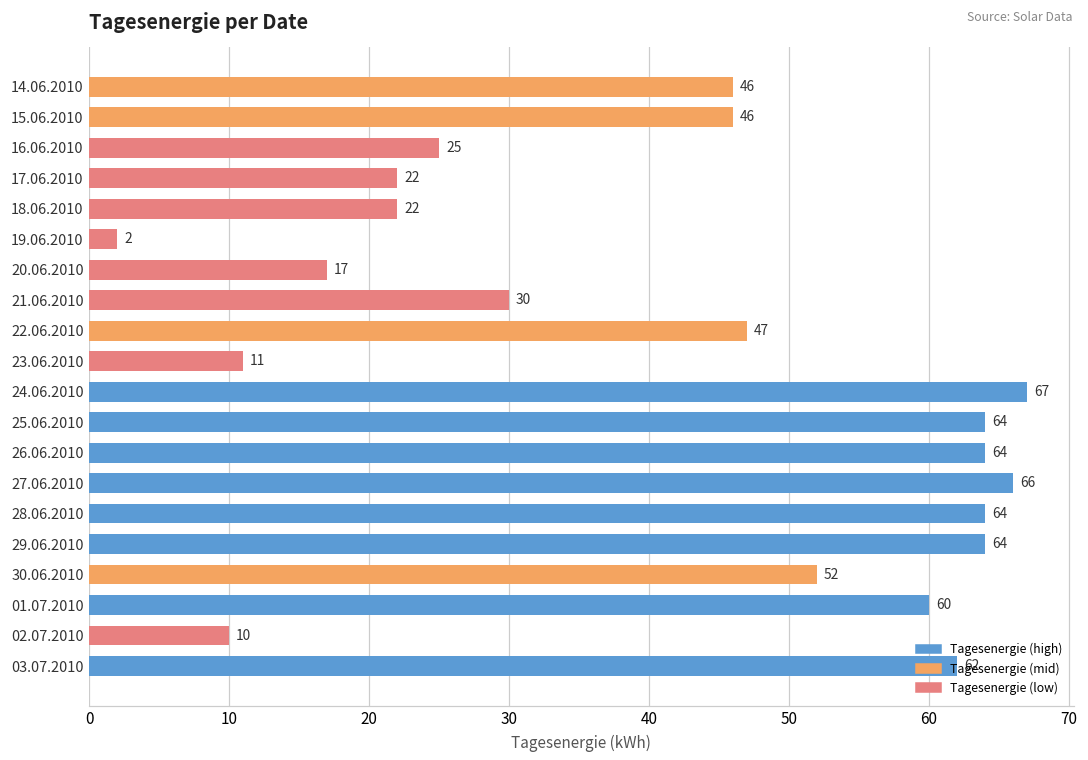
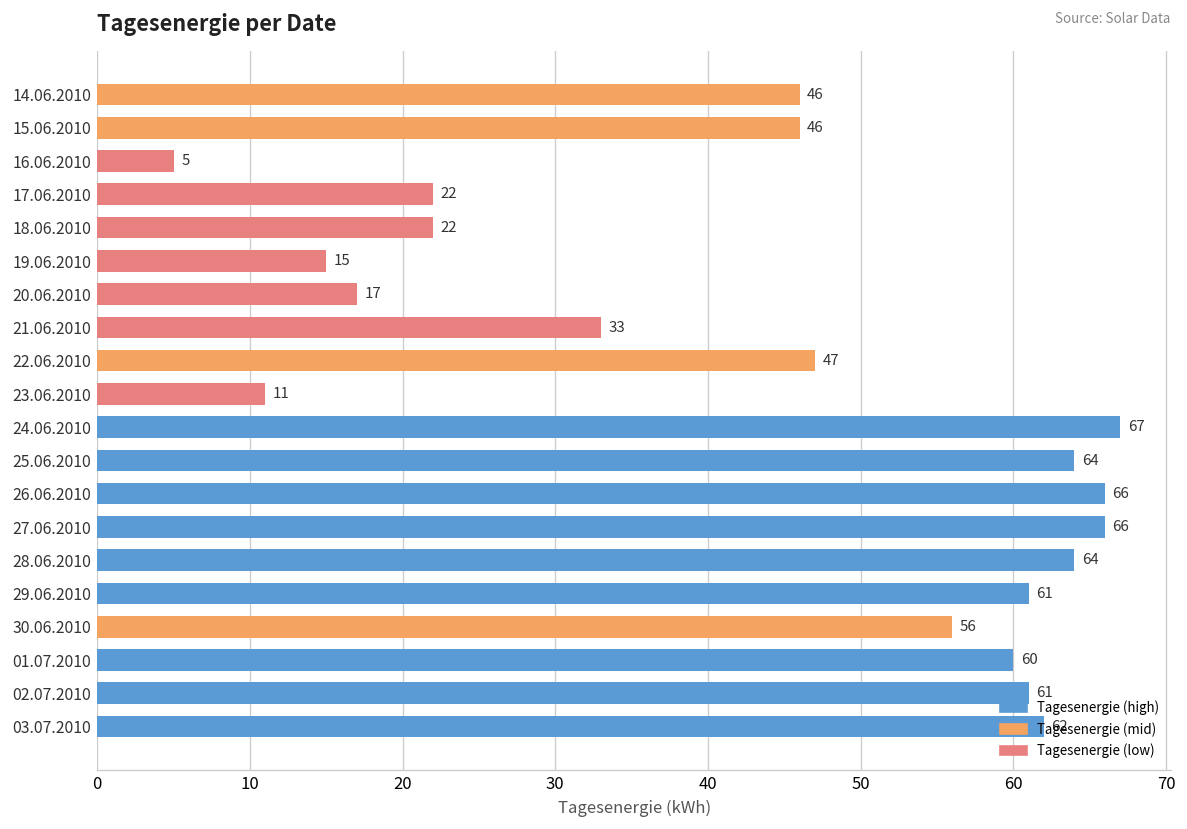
  {
    "14.06.2010": 46,
    "15.06.2010": 46,
-   "16.06.2010": 25,
+   "16.06.2010": 5,
    "17.06.2010": 22,
    "18.06.2010": 22,
-   "19.06.2010": 2,
+   "19.06.2010": 15,
    "20.06.2010": 17,
-   "21.06.2010": 30,
+   "21.06.2010": 33,
    "22.06.2010": 47,
    "23.06.2010": 11,
    "24.06.2010": 67,
    "25.06.2010": 64,
-   "26.06.2010": 64,
+   "26.06.2010": 66,
    "27.06.2010": 66,
    "28.06.2010": 64,
-   "29.06.2010": 64,
-   "30.06.2010": 52,
+   "29.06.2010": 61,
+   "30.06.2010": 56,
    "01.07.2010": 60,
-   "02.07.2010": 10,
+   "02.07.2010": 61,
    "03.07.2010": 62
  }
